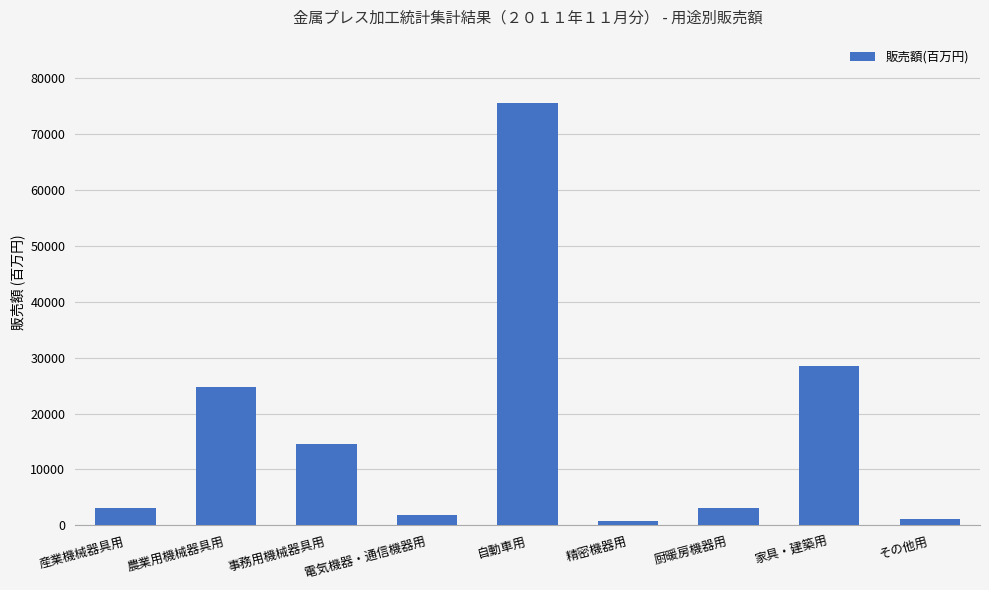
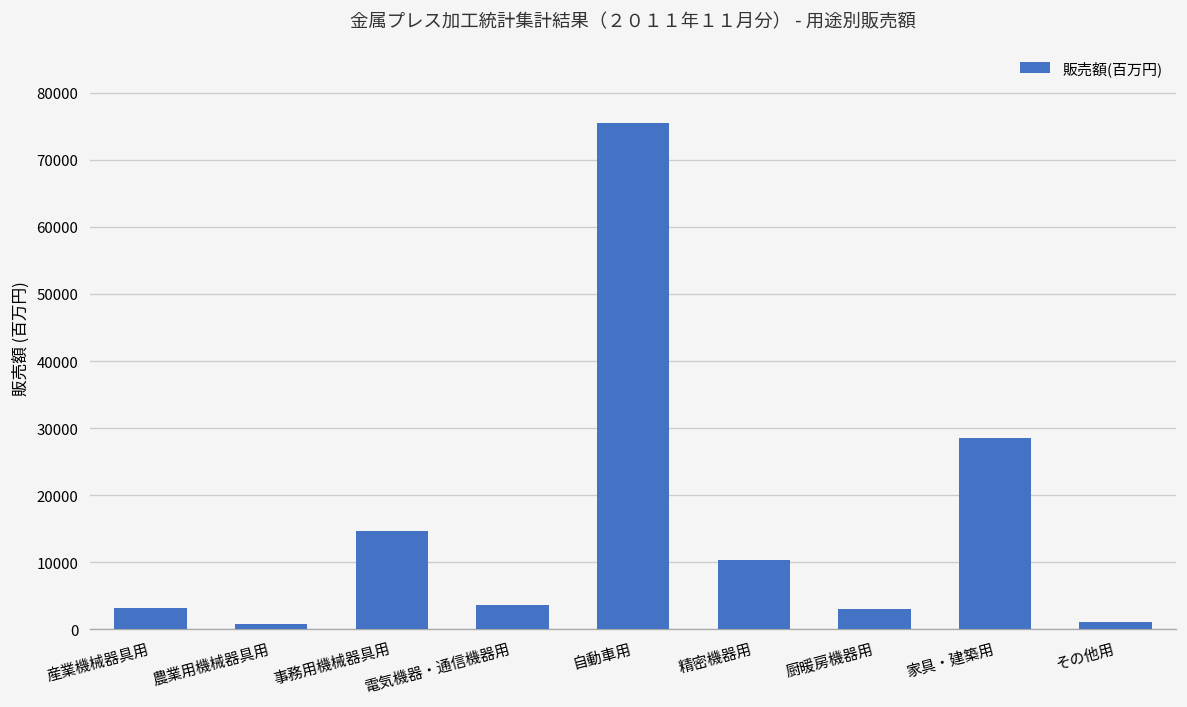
  {
    "産業機械器具用": 3000,
-   "農業用機械器具用": 25000,
+   "農業用機械器具用": 1000,
    "事務用機械器具用": 15000,
-   "電気機器・通信機器用": 2000,
+   "電気機器・通信機器用": 4000,
    "自動車用": 76000,
-   "精密機器用": 1000,
+   "精密機器用": 10000,
    "厨暖房機器用": 3000,
    "家具・建築用": 28000,
    "その他用": 1000
  }
